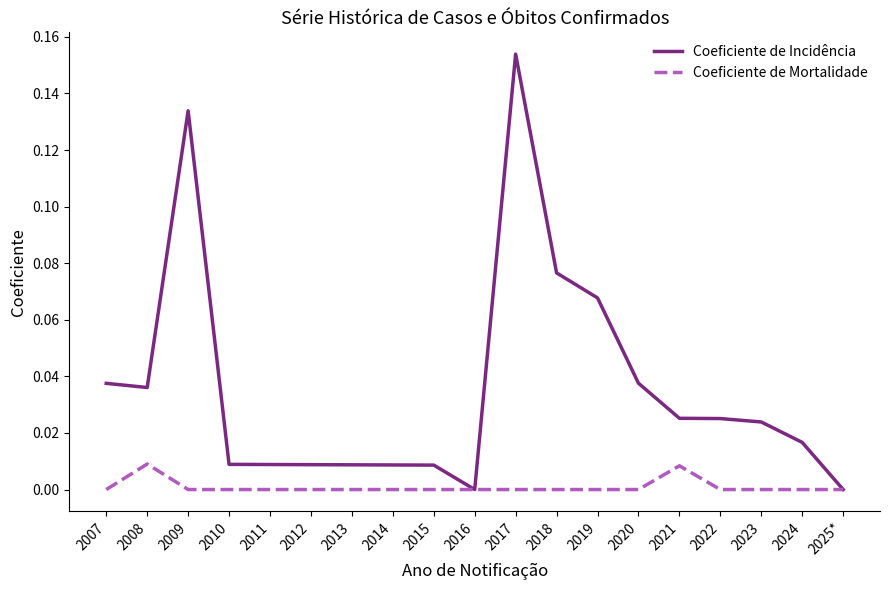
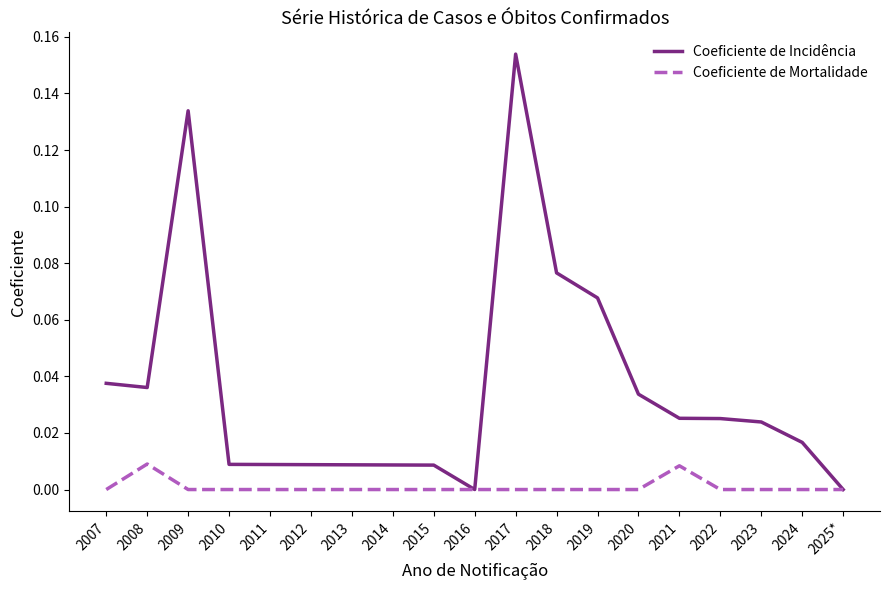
  {
    "Coeficiente de Incidência": {
      "2007": 0.038,
      "2008": 0.036,
      "2009": 0.134,
      "2010": 0.009,
      "2011": 0.009,
      "2012": 0.009,
      "2013": 0.009,
      "2014": 0.009,
      "2015": 0.009,
      "2017": 0.154,
      "2018": 0.077,
      "2019": 0.068,
-     "2020": 0.038,
+     "2020": 0.034,
      "2021": 0.025,
      "2022": 0.025,
      "2023": 0.024,
      "2024": 0.017
    },
    "Coeficiente de Mortalidade": {
      "2007": 0.000,
      "2008": 0.009,
      "2009": 0.000,
      "2010": 0.000,
      "2011": 0.000,
      "2012": 0.000,
      "2013": 0.000,
      "2014": 0.000,
      "2015": 0.000,
      "2017": 0.000,
      "2018": 0.000,
      "2019": 0.000,
      "2020": 0.000,
      "2021": 0.008,
      "2022": 0.000,
      "2023": 0.000,
      "2024": 0.000
    }
  }
